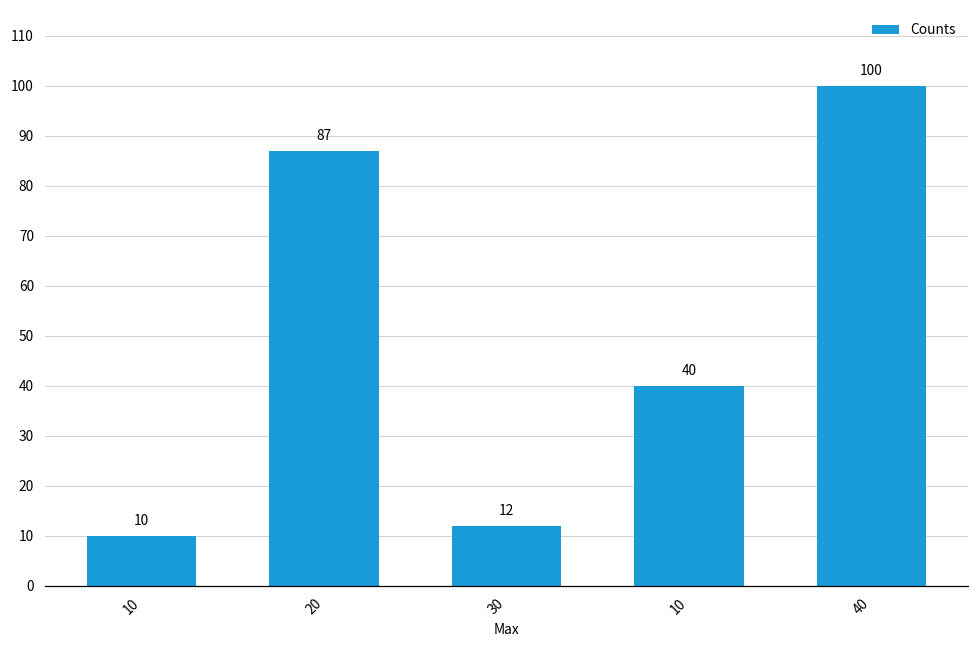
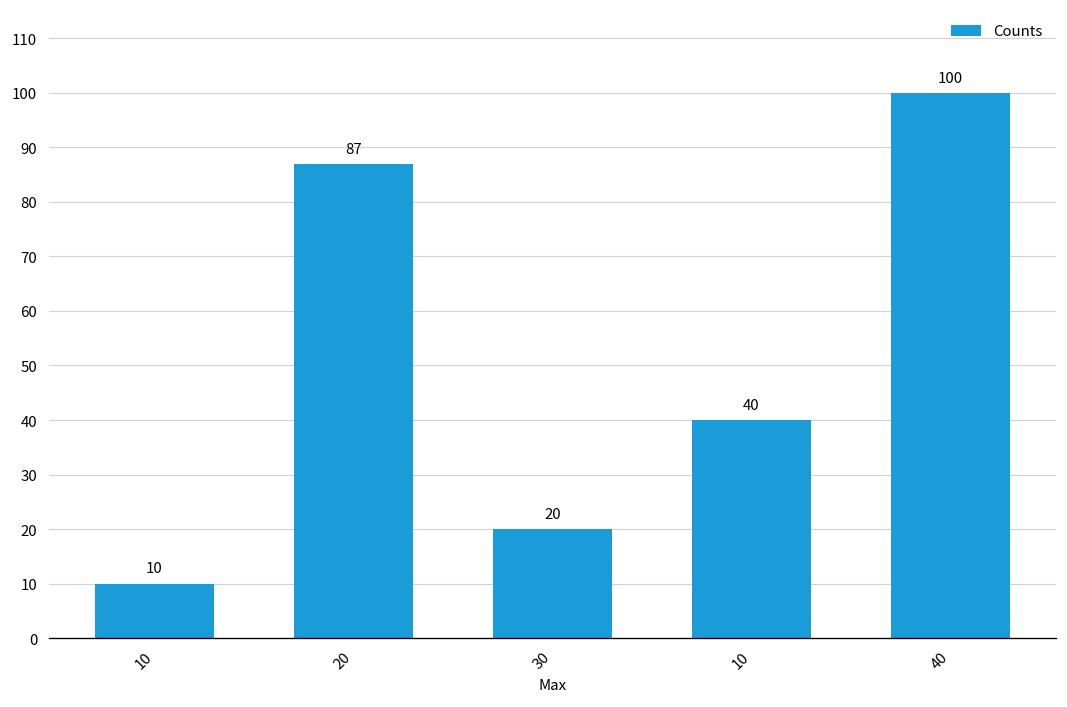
  {
    "20": 87,
-   "30": 12,
+   "30": 20,
    "40": 100
  }
